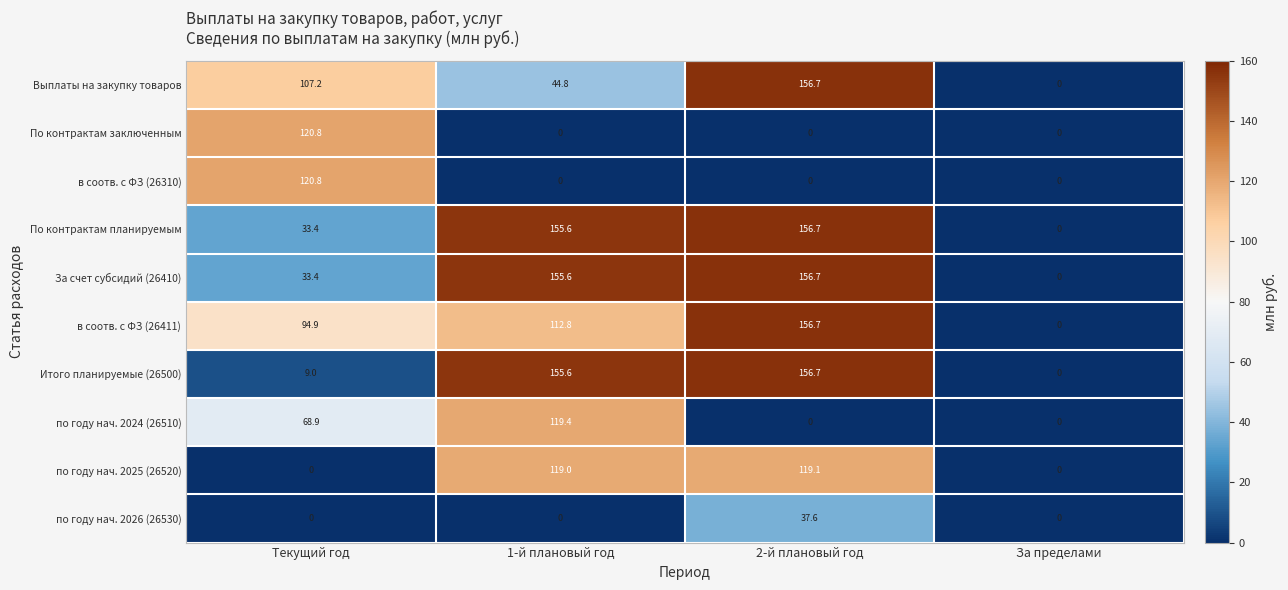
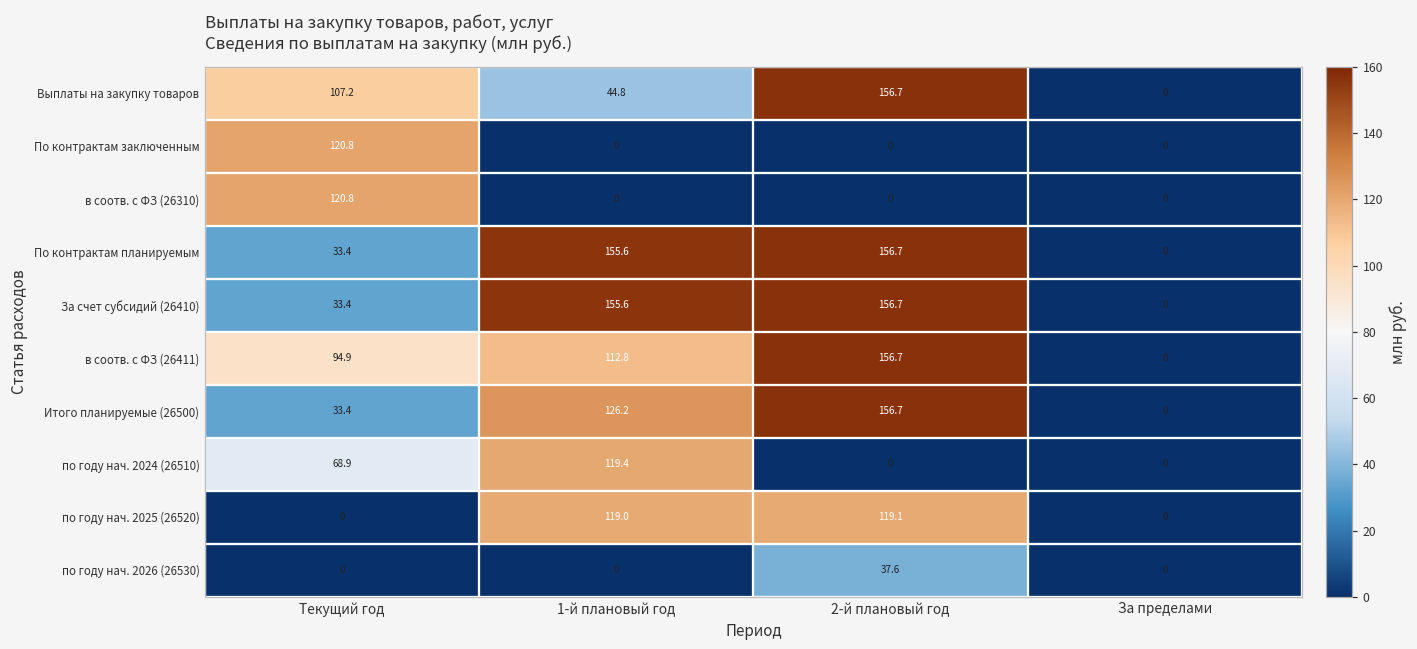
  {
    "Выплаты на закупку товаров": {
      "Текущий год": 107.2,
      "1-й плановый год": 44.8,
      "2-й плановый год": 156.7,
      "За пределами": 0
    },
    "По контрактам заключенным": {
      "Текущий год": 120.8,
      "1-й плановый год": 0,
      "2-й плановый год": 0,
      "За пределами": 0
    },
    "в соотв. с ФЗ (26310)": {
      "Текущий год": 120.8,
      "1-й плановый год": 0,
      "2-й плановый год": 0,
      "За пределами": 0
    },
    "По контрактам планируемым": {
      "Текущий год": 33.4,
      "1-й плановый год": 155.6,
      "2-й плановый год": 156.7,
      "За пределами": 0
    },
    "За счет субсидий (26410)": {
      "Текущий год": 33.4,
      "1-й плановый год": 155.6,
      "2-й плановый год": 156.7,
      "За пределами": 0
    },
    "в соотв. с ФЗ (26411)": {
      "Текущий год": 94.9,
      "1-й плановый год": 112.8,
      "2-й плановый год": 156.7,
      "За пределами": 0
    },
    "Итого планируемые (26500)": {
-     "Текущий год": 9.0,
-     "1-й плановый год": 155.6,
+     "Текущий год": 33.4,
+     "1-й плановый год": 126.2,
      "2-й плановый год": 156.7,
      "За пределами": 0
    },
    "по году нач. 2024 (26510)": {
      "Текущий год": 68.9,
      "1-й плановый год": 119.4,
      "2-й плановый год": 0,
      "За пределами": 0
    },
    "по году нач. 2025 (26520)": {
      "Текущий год": 0,
      "1-й плановый год": 119.0,
      "2-й плановый год": 119.1,
      "За пределами": 0
    },
    "по году нач. 2026 (26530)": {
      "Текущий год": 0,
      "1-й плановый год": 0,
      "2-й плановый год": 37.6,
      "За пределами": 0
    }
  }
